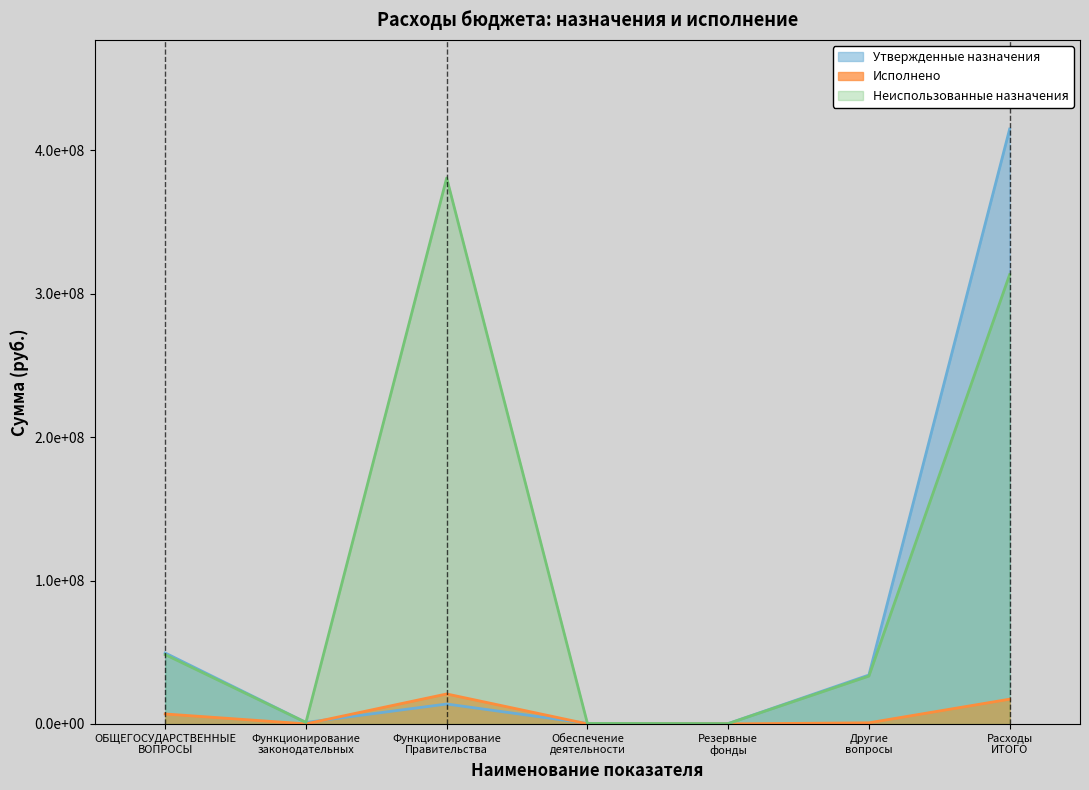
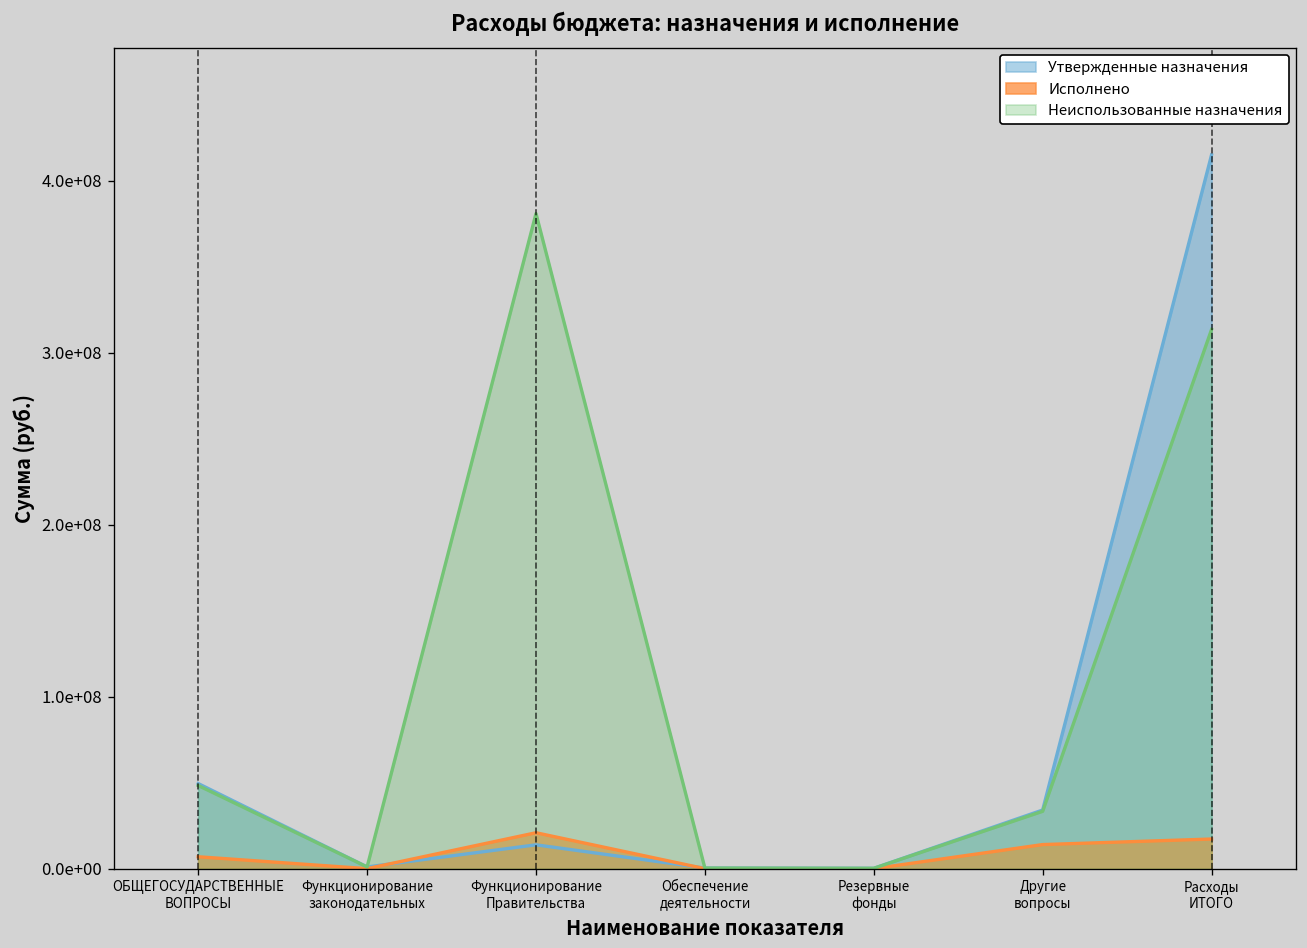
  {
    "Утвержденные назначения": {
      "Функционирование Правительства": 14000000,
      "Расходы ИТОГО": 415000000
    },
    "Исполнено": {
      "ОБЩЕГОСУДАРСТВЕННЫЕ ВОПРОСЫ": 7000000,
      "Функционирование Правительства": 21000000,
-     "Другие вопросы": 1000000,
+     "Другие вопросы": 14000000,
      "Расходы ИТОГО": 17000000
    },
    "Неиспользованные назначения": {
      "Функционирование Правительства": 381000000,
      "Расходы ИТОГО": 313000000
    }
  }
